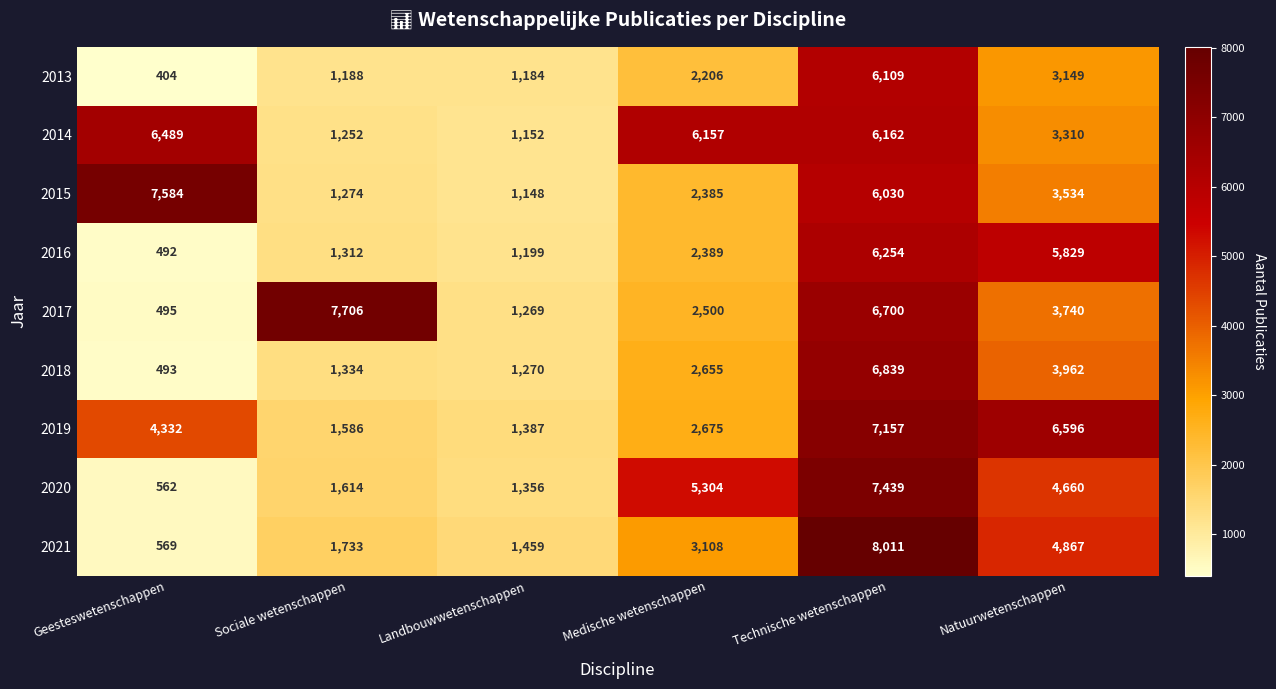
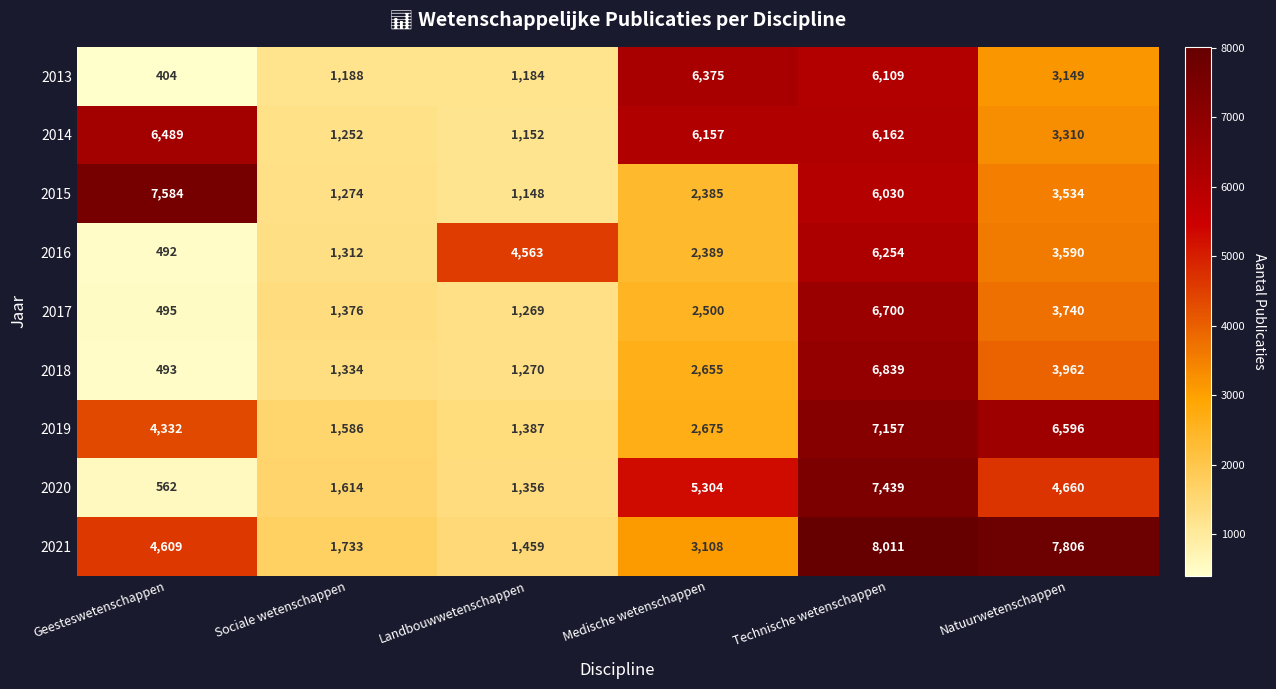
  {
    "2013": {
      "Geesteswetenschappen": "404",
      "Sociale wetenschappen": "1,188",
      "Landbouwwetenschappen": "1,184",
-     "Medische wetenschappen": "2,206",
+     "Medische wetenschappen": "6,375",
      "Technische wetenschappen": "6,109",
      "Natuurwetenschappen": "3,149"
    },
    "2014": {
      "Geesteswetenschappen": "6,489",
      "Sociale wetenschappen": "1,252",
      "Landbouwwetenschappen": "1,152",
      "Medische wetenschappen": "6,157",
      "Technische wetenschappen": "6,162",
      "Natuurwetenschappen": "3,310"
    },
    "2015": {
      "Geesteswetenschappen": "7,584",
      "Sociale wetenschappen": "1,274",
      "Landbouwwetenschappen": "1,148",
      "Medische wetenschappen": "2,385",
      "Technische wetenschappen": "6,030",
      "Natuurwetenschappen": "3,534"
    },
    "2016": {
      "Geesteswetenschappen": "492",
      "Sociale wetenschappen": "1,312",
-     "Landbouwwetenschappen": "1,199",
+     "Landbouwwetenschappen": "4,563",
      "Medische wetenschappen": "2,389",
      "Technische wetenschappen": "6,254",
-     "Natuurwetenschappen": "5,829"
+     "Natuurwetenschappen": "3,590"
    },
    "2017": {
      "Geesteswetenschappen": "495",
-     "Sociale wetenschappen": "7,706",
+     "Sociale wetenschappen": "1,376",
      "Landbouwwetenschappen": "1,269",
      "Medische wetenschappen": "2,500",
      "Technische wetenschappen": "6,700",
      "Natuurwetenschappen": "3,740"
    },
    "2018": {
      "Geesteswetenschappen": "493",
      "Sociale wetenschappen": "1,334",
      "Landbouwwetenschappen": "1,270",
      "Medische wetenschappen": "2,655",
      "Technische wetenschappen": "6,839",
      "Natuurwetenschappen": "3,962"
    },
    "2019": {
      "Geesteswetenschappen": "4,332",
      "Sociale wetenschappen": "1,586",
      "Landbouwwetenschappen": "1,387",
      "Medische wetenschappen": "2,675",
      "Technische wetenschappen": "7,157",
      "Natuurwetenschappen": "6,596"
    },
    "2020": {
      "Geesteswetenschappen": "562",
      "Sociale wetenschappen": "1,614",
      "Landbouwwetenschappen": "1,356",
      "Medische wetenschappen": "5,304",
      "Technische wetenschappen": "7,439",
      "Natuurwetenschappen": "4,660"
    },
    "2021": {
-     "Geesteswetenschappen": "569",
+     "Geesteswetenschappen": "4,609",
      "Sociale wetenschappen": "1,733",
      "Landbouwwetenschappen": "1,459",
      "Medische wetenschappen": "3,108",
      "Technische wetenschappen": "8,011",
-     "Natuurwetenschappen": "4,867"
+     "Natuurwetenschappen": "7,806"
    }
  }
